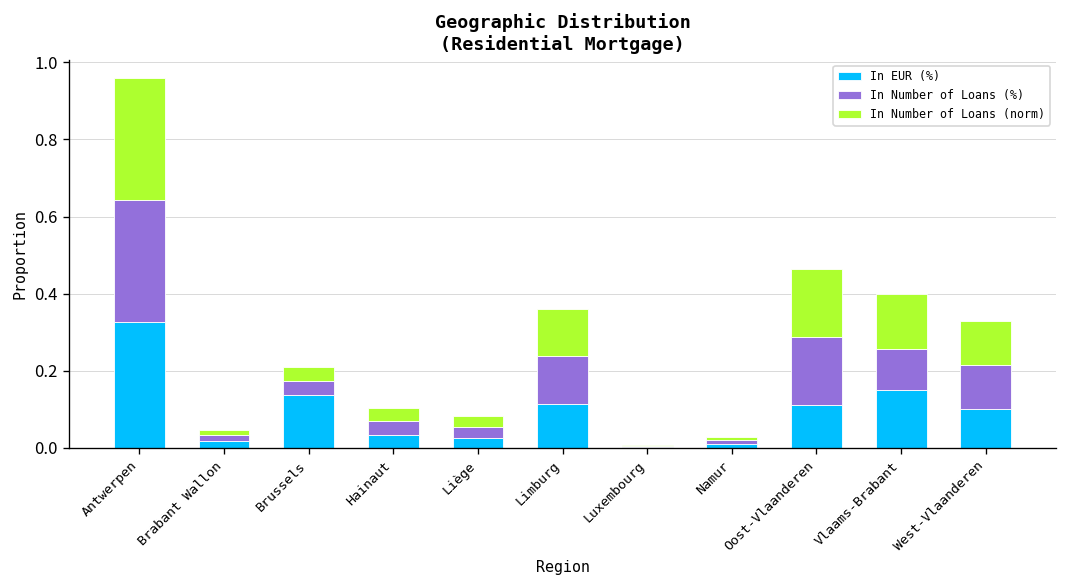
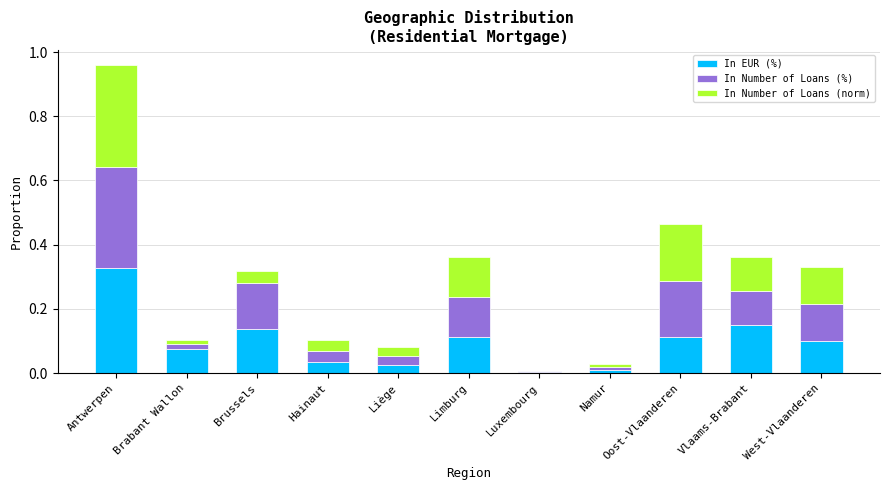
  {
    "In EUR (%)": {
      "Antwerpen": 0.33,
-     "Brabant Wallon": 0.02,
+     "Brabant Wallon": 0.07,
      "Brussels": 0.14,
      "Hainaut": 0.03,
      "Liège": 0.03,
      "Limburg": 0.11,
      "Namur": 0.01,
      "Oost-Vlaanderen": 0.11,
      "Vlaams-Brabant": 0.15,
      "West-Vlaanderen": 0.10
    },
    "In Number of Loans (%)": {
      "Antwerpen": 0.32,
      "Brabant Wallon": 0.01,
-     "Brussels": 0.04,
+     "Brussels": 0.14,
      "Hainaut": 0.03,
      "Liège": 0.03,
      "Limburg": 0.12,
      "Namur": 0.01,
      "Oost-Vlaanderen": 0.18,
      "Vlaams-Brabant": 0.10,
      "West-Vlaanderen": 0.11
    },
    "In Number of Loans (norm)": {
      "Antwerpen": 0.32,
      "Brabant Wallon": 0.01,
      "Brussels": 0.04,
      "Hainaut": 0.03,
      "Liège": 0.03,
      "Limburg": 0.12,
      "Namur": 0.01,
      "Oost-Vlaanderen": 0.18,
-     "Vlaams-Brabant": 0.14,
+     "Vlaams-Brabant": 0.11,
      "West-Vlaanderen": 0.11
    }
  }
